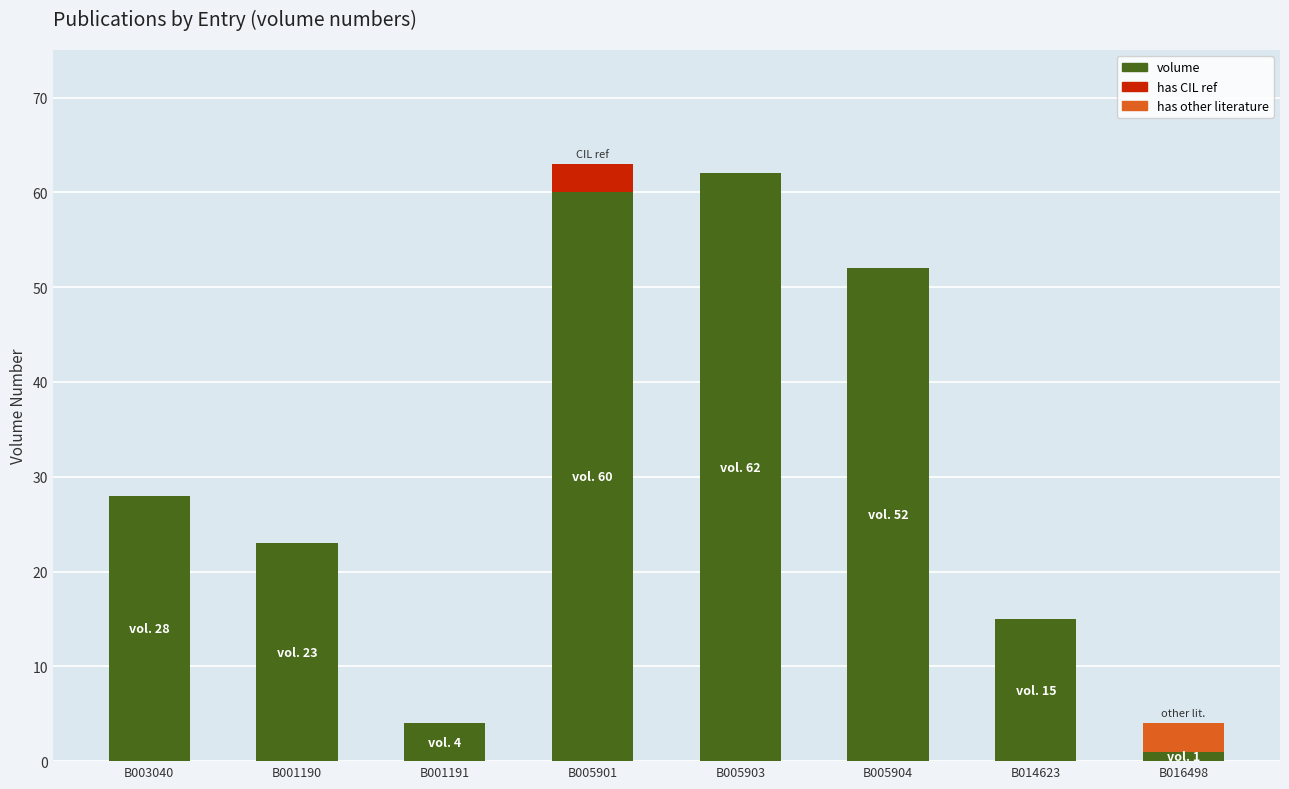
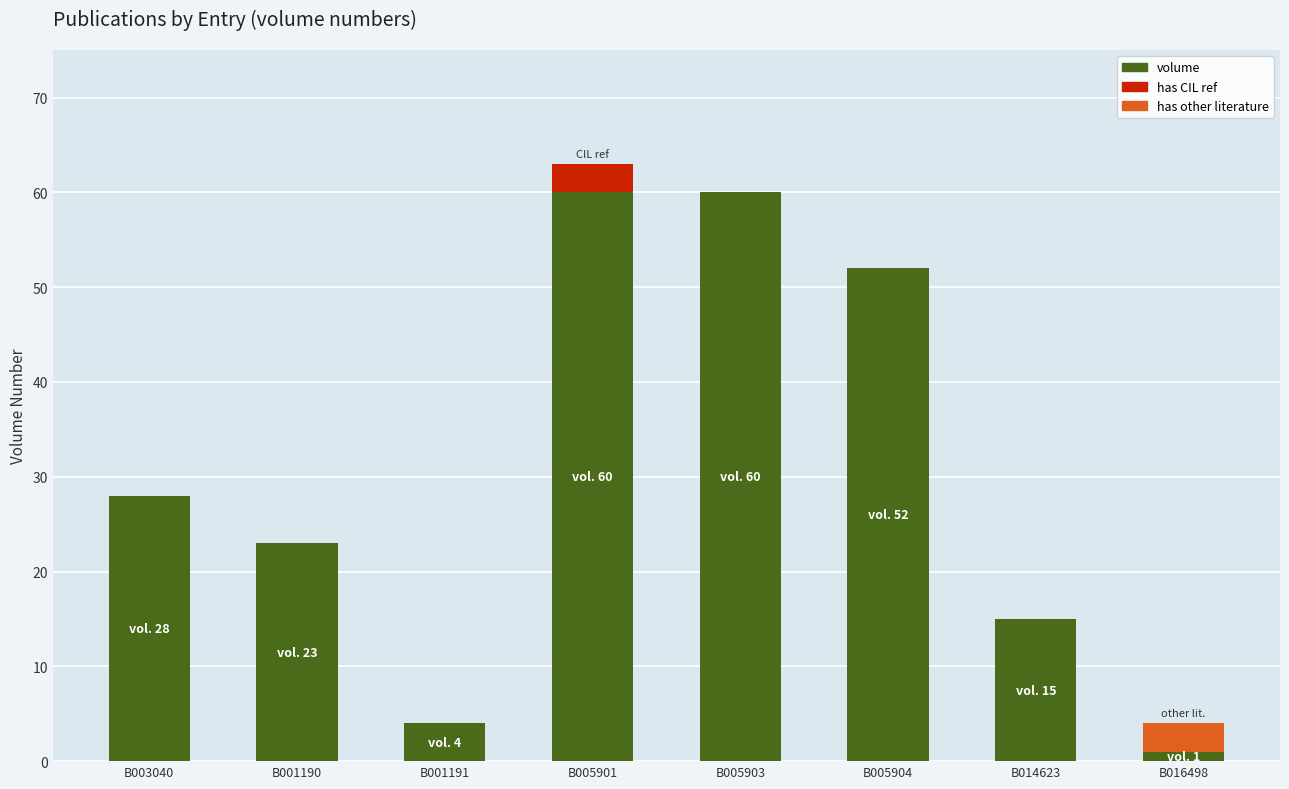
  {
    "volume": {
      "B003040": 28,
      "B001190": 23,
      "B001191": 4,
      "B005901": 60,
-     "B005903": 62,
+     "B005903": 60,
      "B005904": 52,
      "B014623": 15,
      "B016498": 1
    },
    "has CIL ref": {
      "B003040": 0,
      "B001190": 0,
      "B001191": 0,
      "B005901": 3,
      "B005903": 0,
      "B005904": 0,
      "B014623": 0,
      "B016498": 0
    }
  }
